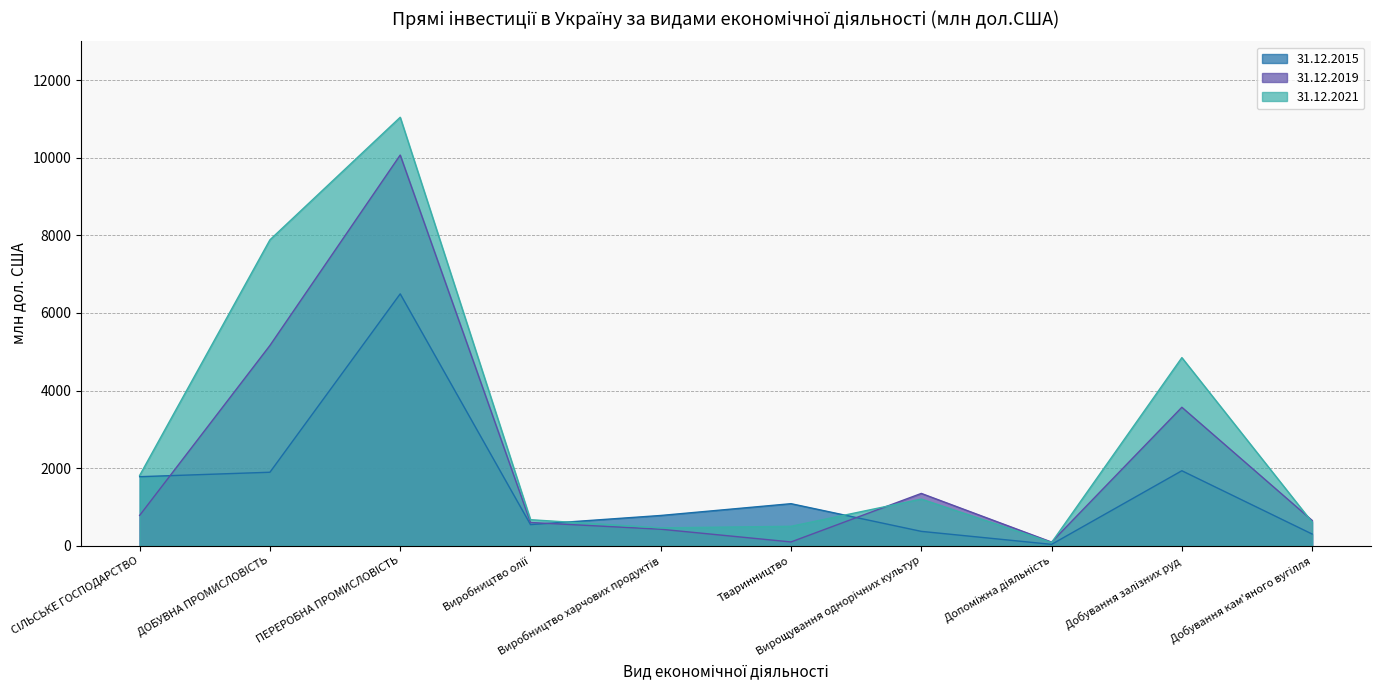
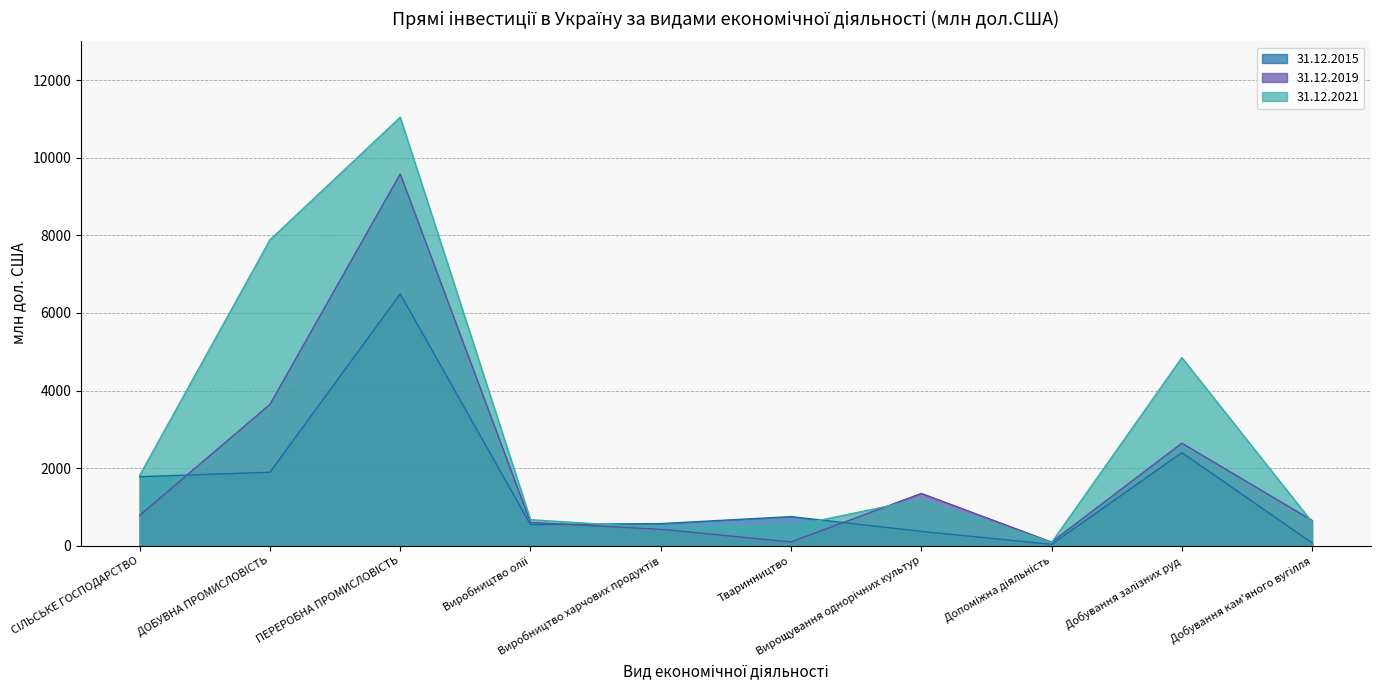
  {
    "31.12.2015": {
      "ДОБУВНА ПРОМИСЛОВІСТЬ": 1900,
      "ПЕРЕРОБНА ПРОМИСЛОВІСТЬ": 6500,
-     "Виробництво харчових продуктів": 800,
-     "Тваринництво": 1100,
+     "Виробництво харчових продуктів": 600,
+     "Тваринництво": 800,
      "Вирощування однорічних культур": 400,
-     "Добування залізних руд": 1900,
-     "Добування кам'яного вугілля": 300
+     "Добування залізних руд": 2400,
+     "Добування кам'яного вугілля": 100
    },
    "31.12.2019": {
      "СІЛЬСЬКЕ ГОСПОДАРСТВО": 800,
-     "ДОБУВНА ПРОМИСЛОВІСТЬ": 5200,
-     "ПЕРЕРОБНА ПРОМИСЛОВІСТЬ": 10100,
+     "ДОБУВНА ПРОМИСЛОВІСТЬ": 3600,
+     "ПЕРЕРОБНА ПРОМИСЛОВІСТЬ": 9600,
      "Тваринництво": 100,
      "Вирощування однорічних культур": 1300,
-     "Добування залізних руд": 3600
+     "Добування залізних руд": 2600
    },
    "31.12.2021": {
      "ДОБУВНА ПРОМИСЛОВІСТЬ": 7900,
      "ПЕРЕРОБНА ПРОМИСЛОВІСТЬ": 11000,
      "Виробництво олії": 700,
      "Тваринництво": 500,
      "Вирощування однорічних культур": 1200,
      "Добування залізних руд": 4800
    }
  }
